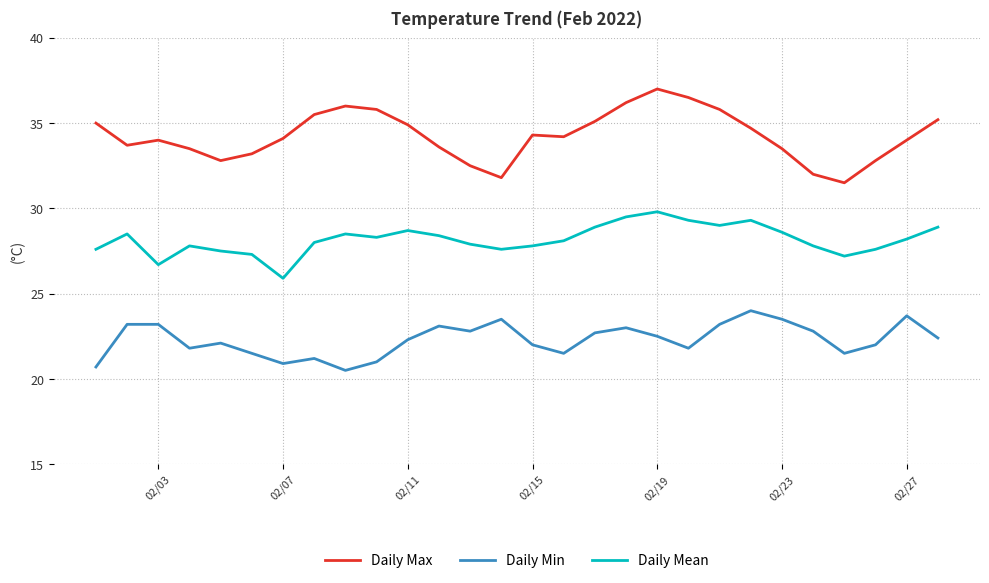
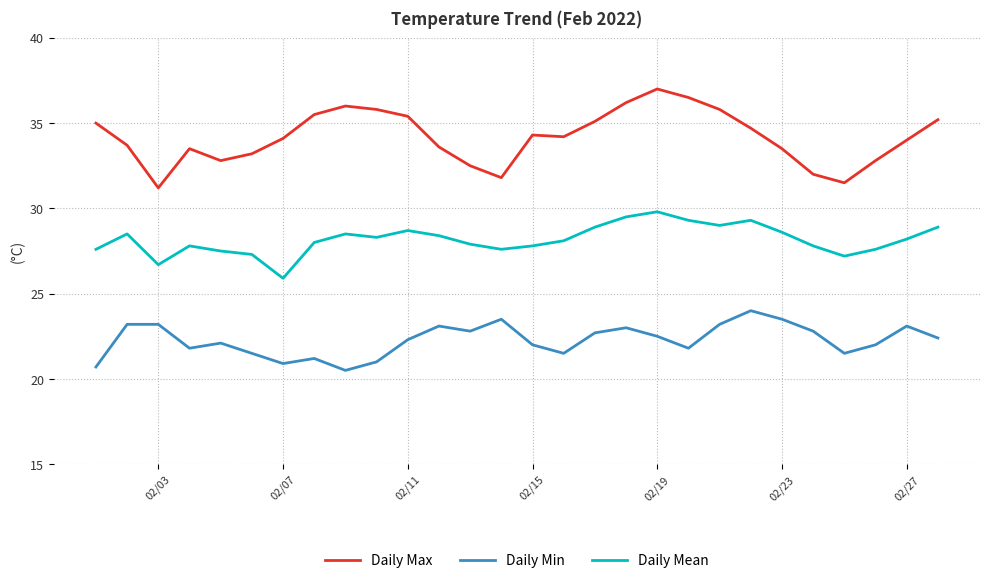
  {
    "Daily Max": {
-     "02/03": 34.0,
+     "02/03": 31.2,
      "02/07": 34.1,
-     "02/11": 34.9,
+     "02/11": 35.4,
      "02/15": 34.3,
      "02/19": 37.0,
      "02/23": 33.5,
      "02/27": 34.0
    },
    "Daily Min": {
      "02/03": 23.2,
      "02/07": 20.9,
      "02/11": 22.3,
      "02/15": 22.0,
      "02/19": 22.5,
      "02/23": 23.5,
-     "02/27": 23.7
+     "02/27": 23.1
    },
    "Daily Mean": {
      "02/03": 26.7,
      "02/07": 25.9,
      "02/11": 28.7,
      "02/15": 27.8,
      "02/19": 29.8,
      "02/23": 28.6,
      "02/27": 28.2
    }
  }
